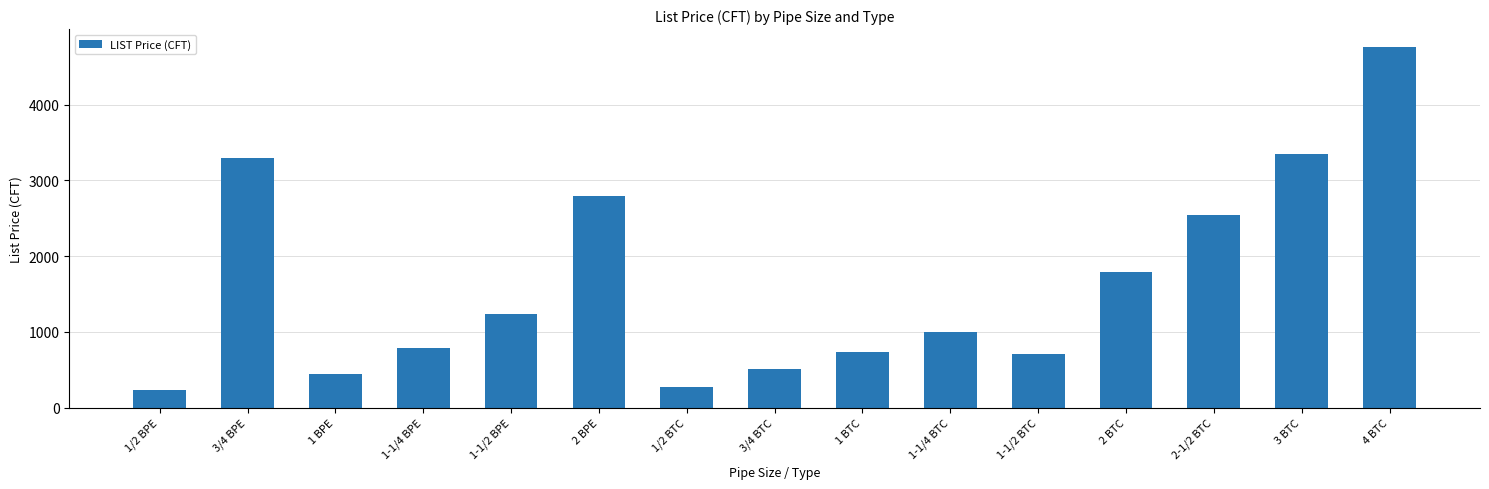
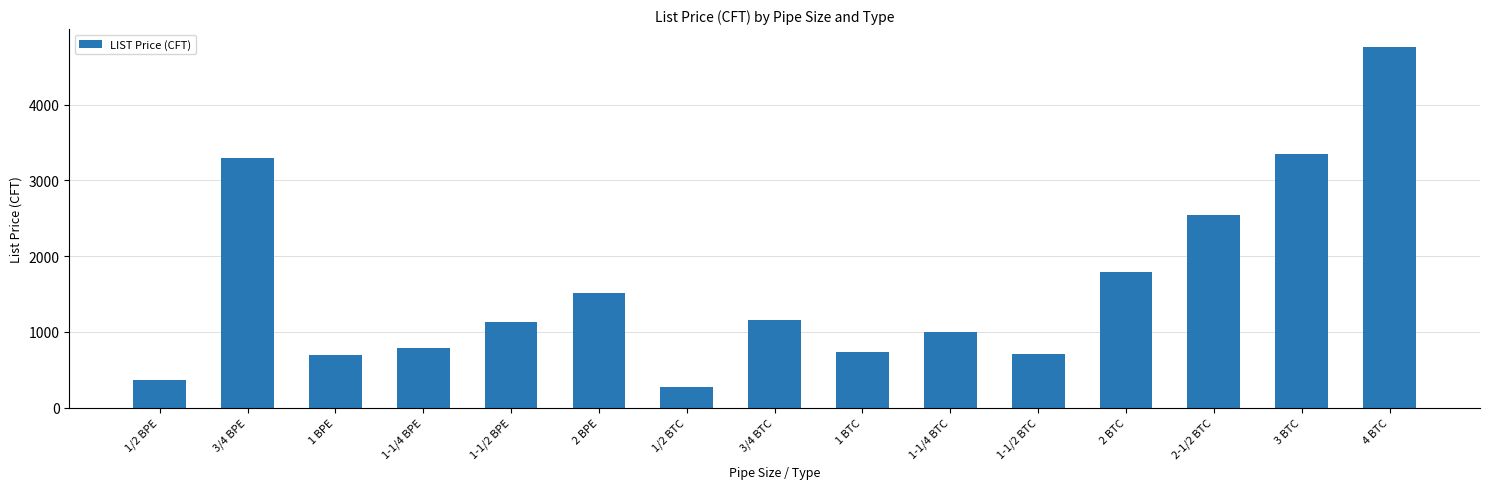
  {
-   "1/2 BPE": 200,
+   "1/2 BPE": 400,
    "3/4 BPE": 3300,
-   "1 BPE": 500,
+   "1 BPE": 700,
    "1-1/4 BPE": 800,
-   "1-1/2 BPE": 1200,
-   "2 BPE": 2800,
+   "1-1/2 BPE": 1100,
+   "2 BPE": 1500,
    "1/2 BTC": 300,
-   "3/4 BTC": 500,
+   "3/4 BTC": 1200,
    "1 BTC": 700,
    "1-1/4 BTC": 1000,
    "1-1/2 BTC": 700,
    "2 BTC": 1800,
    "2-1/2 BTC": 2500,
    "3 BTC": 3300,
    "4 BTC": 4800
  }
